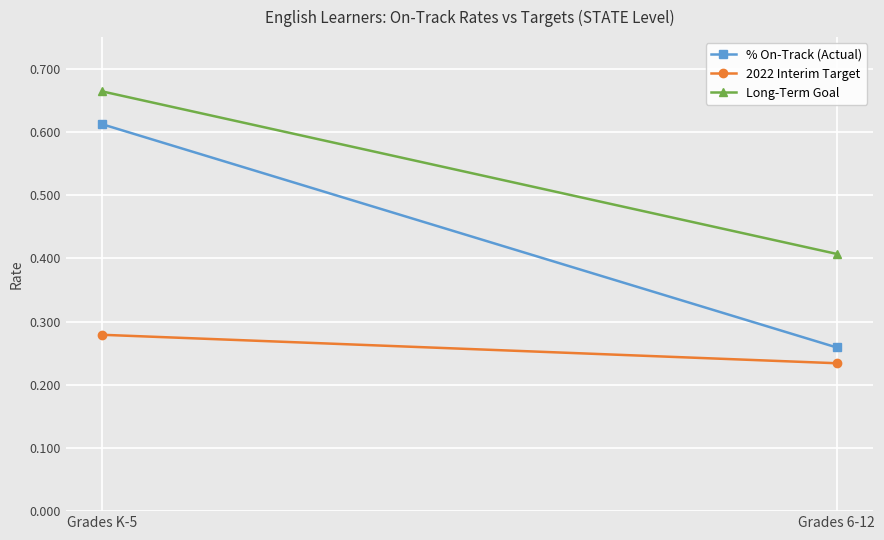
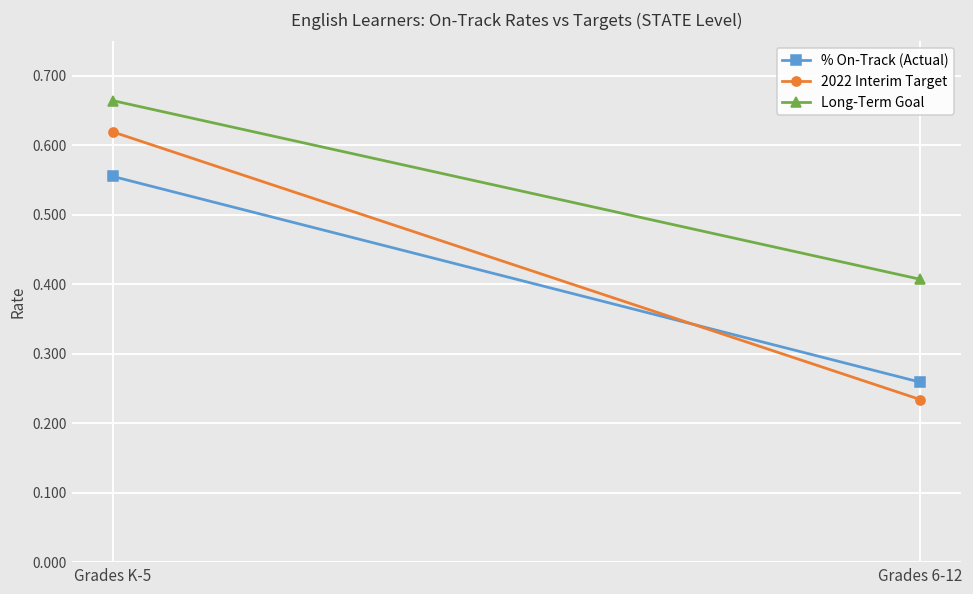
  {
    "% On-Track (Actual)": {
-     "Grades K-5": 0.61,
+     "Grades K-5": 0.56,
      "Grades 6-12": 0.26
    },
    "2022 Interim Target": {
-     "Grades K-5": 0.28,
+     "Grades K-5": 0.62,
      "Grades 6-12": 0.23
    },
    "Long-Term Goal": {
      "Grades K-5": 0.66,
      "Grades 6-12": 0.41
    }
  }
